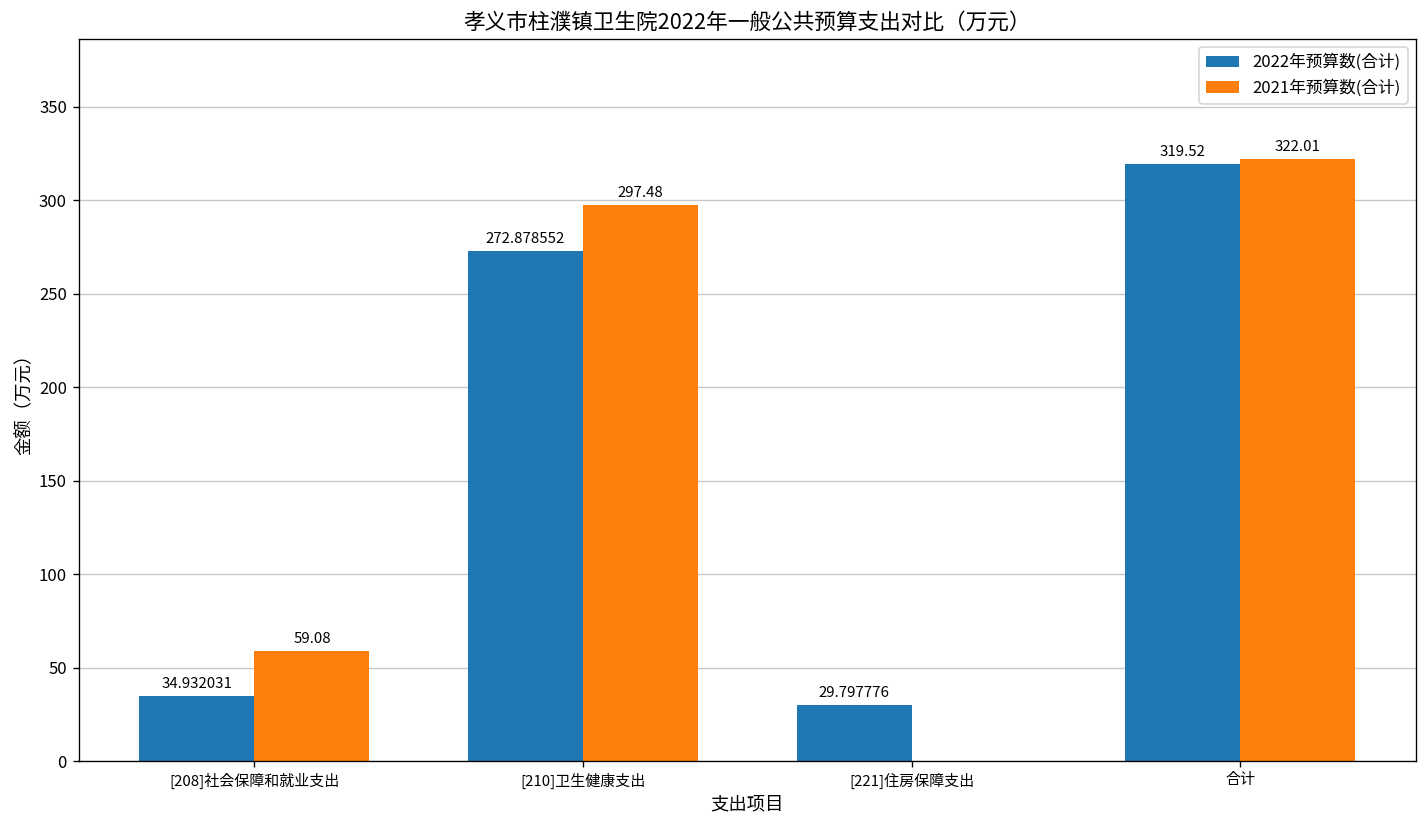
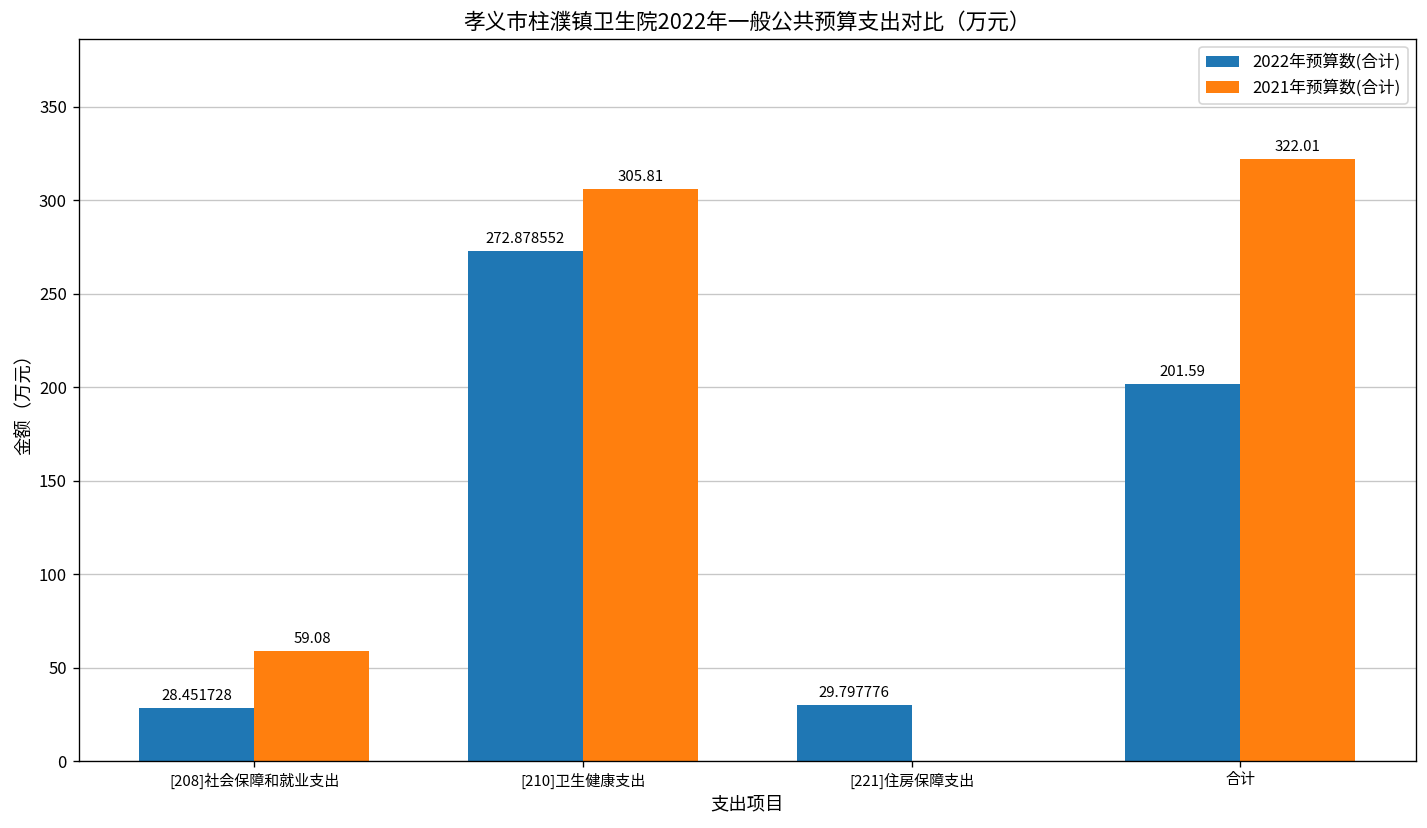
  {
    "2022年预算数(合计)": {
-     "[208]社会保障和就业支出": 34.932031,
+     "[208]社会保障和就业支出": 28.451728,
      "[210]卫生健康支出": 272.878552,
      "[221]住房保障支出": 29.797776,
-     "合计": 319.52
+     "合计": 201.59
    },
    "2021年预算数(合计)": {
      "[208]社会保障和就业支出": 59.08,
-     "[210]卫生健康支出": 297.48,
+     "[210]卫生健康支出": 305.81,
      "合计": 322.01
    }
  }
